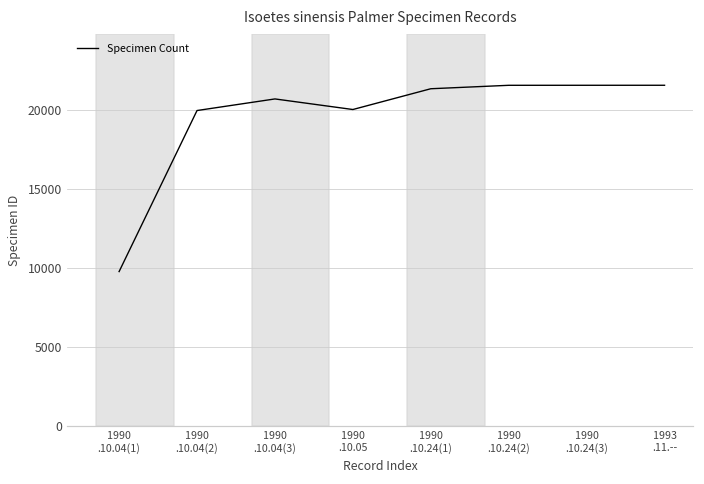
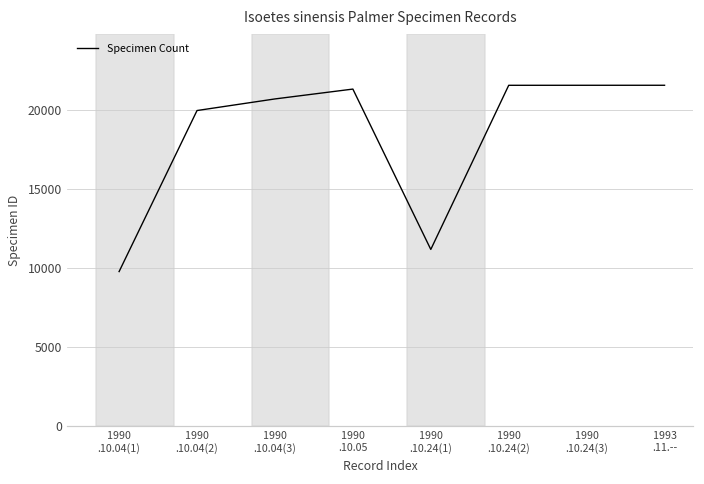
  {
    "1990 .10.04(1)": 9700,
    "1990 .10.04(2)": 19900,
    "1990 .10.04(3)": 20700,
-   "1990 .10.05": 20000,
-   "1990 .10.24(1)": 21300,
+   "1990 .10.05": 21300,
+   "1990 .10.24(1)": 11100,
    "1990 .10.24(2)": 21500,
    "1990 .10.24(3)": 21500,
    "1993 .11.--": 21500
  }
